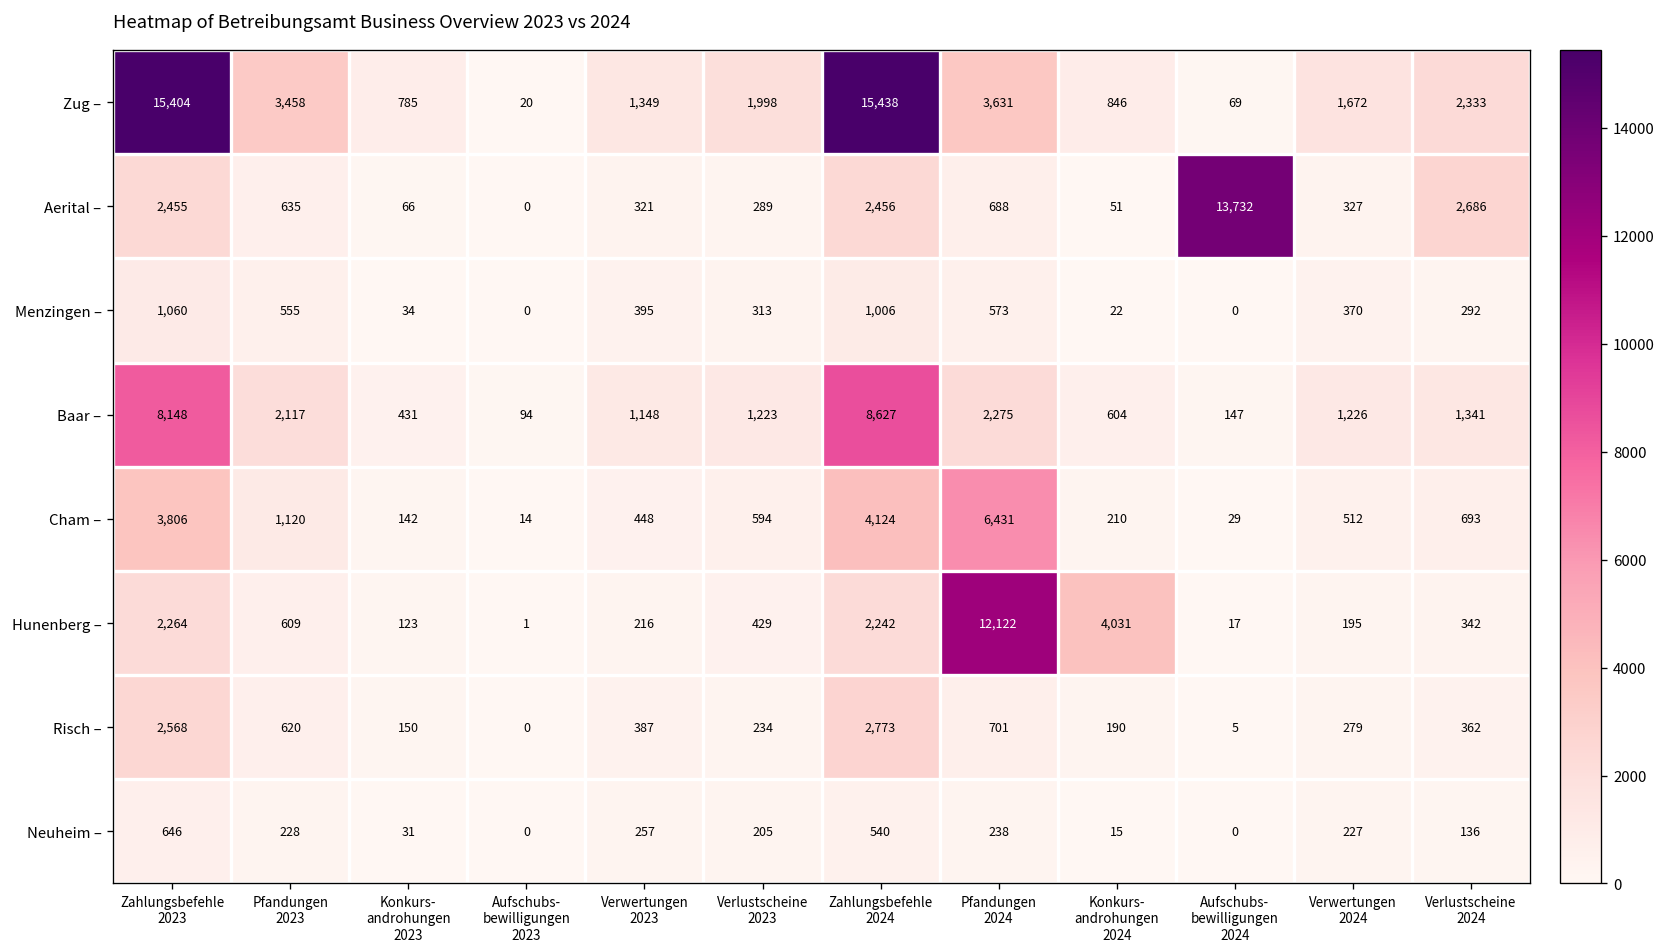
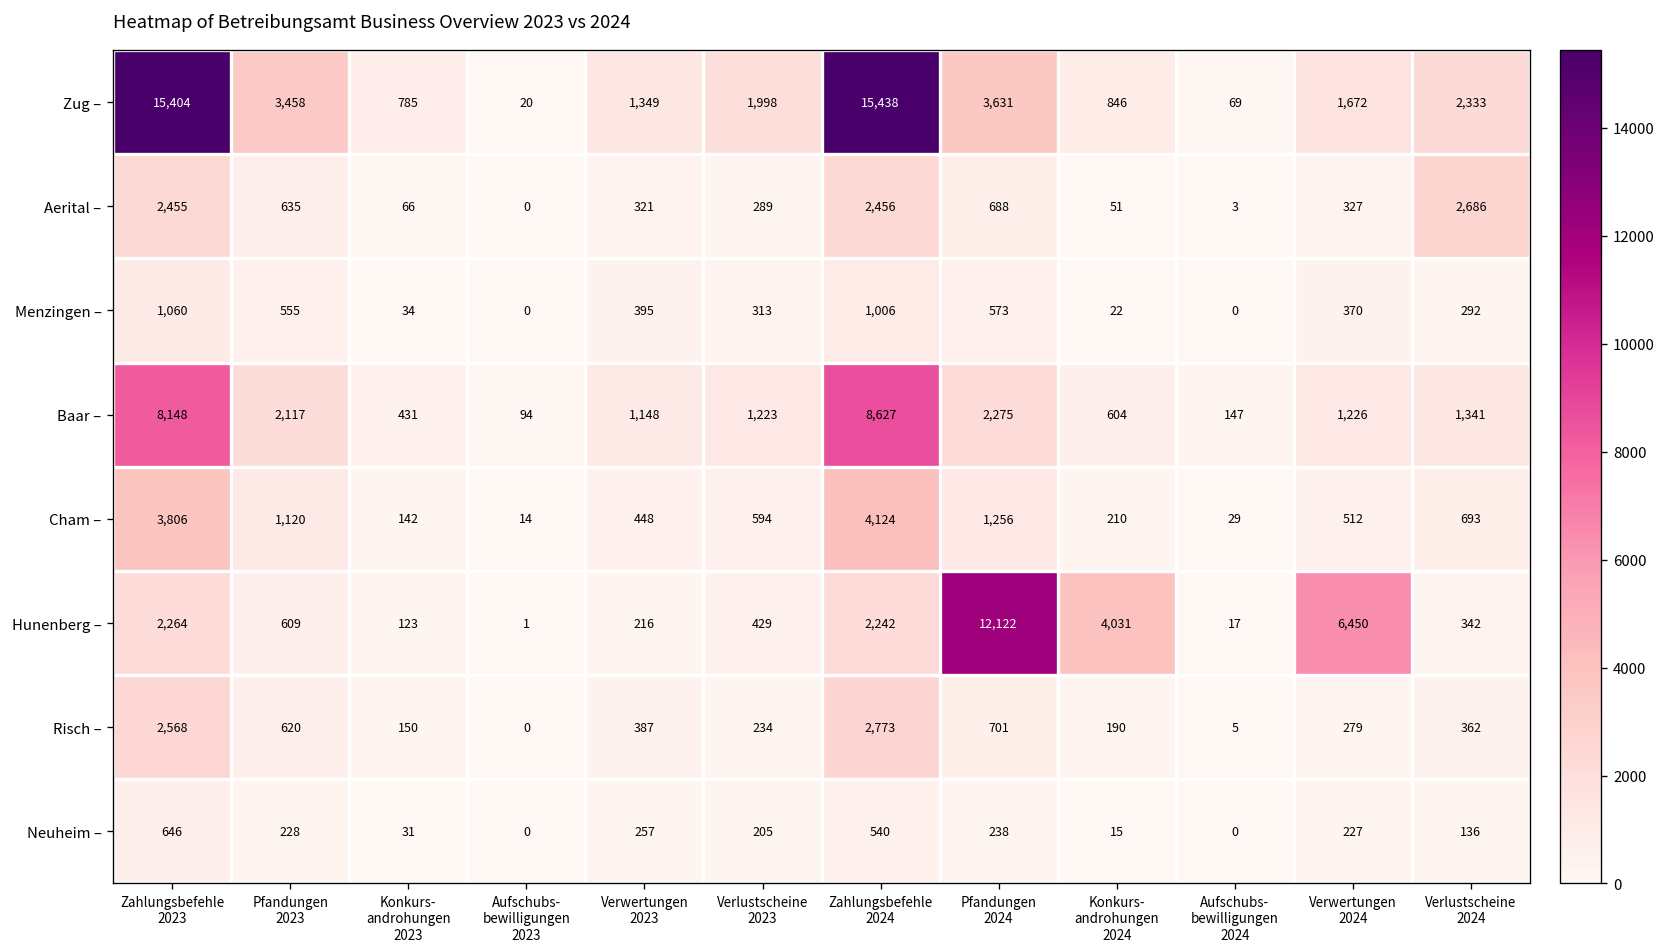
  {
    "Zug –": {
      "Zahlungsbefehle 2023": "15,404",
      "Pfandungen 2023": "3,458",
      "Konkurs- androhungen 2023": "785",
      "Aufschubs- bewilligungen 2023": "20",
      "Verwertungen 2023": "1,349",
      "Verlustscheine 2023": "1,998",
      "Zahlungsbefehle 2024": "15,438",
      "Pfandungen 2024": "3,631",
      "Konkurs- androhungen 2024": "846",
      "Aufschubs- bewilligungen 2024": "69",
      "Verwertungen 2024": "1,672",
      "Verlustscheine 2024": "2,333"
    },
    "Aerital –": {
      "Zahlungsbefehle 2023": "2,455",
      "Pfandungen 2023": "635",
      "Konkurs- androhungen 2023": "66",
      "Aufschubs- bewilligungen 2023": "0",
      "Verwertungen 2023": "321",
      "Verlustscheine 2023": "289",
      "Zahlungsbefehle 2024": "2,456",
      "Pfandungen 2024": "688",
      "Konkurs- androhungen 2024": "51",
-     "Aufschubs- bewilligungen 2024": "13,732",
+     "Aufschubs- bewilligungen 2024": "3",
      "Verwertungen 2024": "327",
      "Verlustscheine 2024": "2,686"
    },
    "Menzingen –": {
      "Zahlungsbefehle 2023": "1,060",
      "Pfandungen 2023": "555",
      "Konkurs- androhungen 2023": "34",
      "Aufschubs- bewilligungen 2023": "0",
      "Verwertungen 2023": "395",
      "Verlustscheine 2023": "313",
      "Zahlungsbefehle 2024": "1,006",
      "Pfandungen 2024": "573",
      "Konkurs- androhungen 2024": "22",
      "Aufschubs- bewilligungen 2024": "0",
      "Verwertungen 2024": "370",
      "Verlustscheine 2024": "292"
    },
    "Baar –": {
      "Zahlungsbefehle 2023": "8,148",
      "Pfandungen 2023": "2,117",
      "Konkurs- androhungen 2023": "431",
      "Aufschubs- bewilligungen 2023": "94",
      "Verwertungen 2023": "1,148",
      "Verlustscheine 2023": "1,223",
      "Zahlungsbefehle 2024": "8,627",
      "Pfandungen 2024": "2,275",
      "Konkurs- androhungen 2024": "604",
      "Aufschubs- bewilligungen 2024": "147",
      "Verwertungen 2024": "1,226",
      "Verlustscheine 2024": "1,341"
    },
    "Cham –": {
      "Zahlungsbefehle 2023": "3,806",
      "Pfandungen 2023": "1,120",
      "Konkurs- androhungen 2023": "142",
      "Aufschubs- bewilligungen 2023": "14",
      "Verwertungen 2023": "448",
      "Verlustscheine 2023": "594",
      "Zahlungsbefehle 2024": "4,124",
-     "Pfandungen 2024": "6,431",
+     "Pfandungen 2024": "1,256",
      "Konkurs- androhungen 2024": "210",
      "Aufschubs- bewilligungen 2024": "29",
      "Verwertungen 2024": "512",
      "Verlustscheine 2024": "693"
    },
    "Hunenberg –": {
      "Zahlungsbefehle 2023": "2,264",
      "Pfandungen 2023": "609",
      "Konkurs- androhungen 2023": "123",
      "Aufschubs- bewilligungen 2023": "1",
      "Verwertungen 2023": "216",
      "Verlustscheine 2023": "429",
      "Zahlungsbefehle 2024": "2,242",
      "Pfandungen 2024": "12,122",
      "Konkurs- androhungen 2024": "4,031",
      "Aufschubs- bewilligungen 2024": "17",
-     "Verwertungen 2024": "195",
+     "Verwertungen 2024": "6,450",
      "Verlustscheine 2024": "342"
    },
    "Risch –": {
      "Zahlungsbefehle 2023": "2,568",
      "Pfandungen 2023": "620",
      "Konkurs- androhungen 2023": "150",
      "Aufschubs- bewilligungen 2023": "0",
      "Verwertungen 2023": "387",
      "Verlustscheine 2023": "234",
      "Zahlungsbefehle 2024": "2,773",
      "Pfandungen 2024": "701",
      "Konkurs- androhungen 2024": "190",
      "Aufschubs- bewilligungen 2024": "5",
      "Verwertungen 2024": "279",
      "Verlustscheine 2024": "362"
    },
    "Neuheim –": {
      "Zahlungsbefehle 2023": "646",
      "Pfandungen 2023": "228",
      "Konkurs- androhungen 2023": "31",
      "Aufschubs- bewilligungen 2023": "0",
      "Verwertungen 2023": "257",
      "Verlustscheine 2023": "205",
      "Zahlungsbefehle 2024": "540",
      "Pfandungen 2024": "238",
      "Konkurs- androhungen 2024": "15",
      "Aufschubs- bewilligungen 2024": "0",
      "Verwertungen 2024": "227",
      "Verlustscheine 2024": "136"
    }
  }
